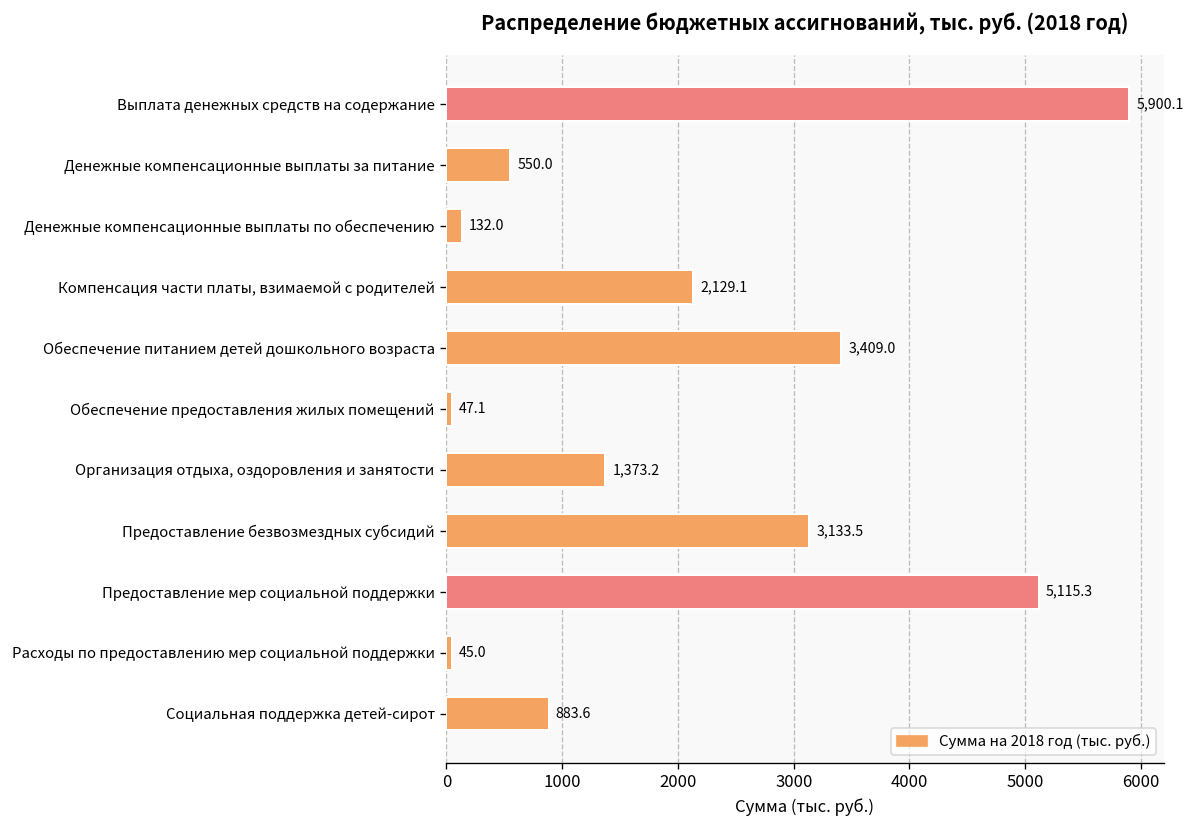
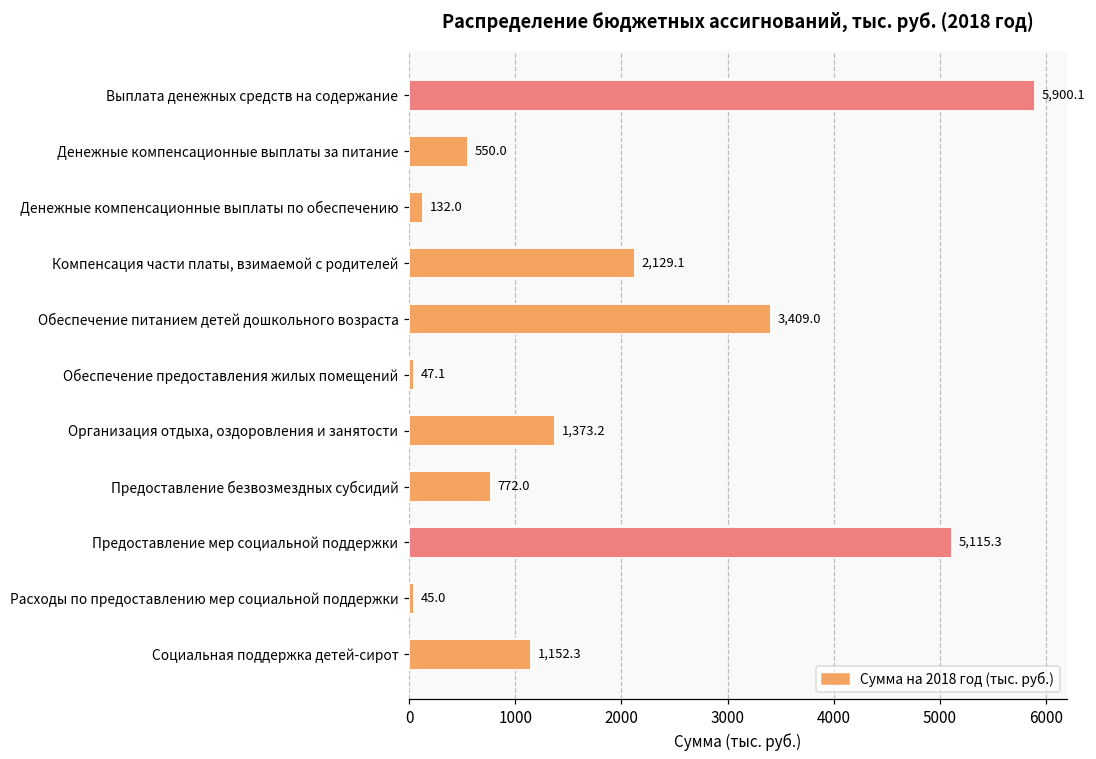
  {
    "Выплата денежных средств на содержание": "5,900.1",
    "Денежные компенсационные выплаты за питание": "550.0",
    "Денежные компенсационные выплаты по обеспечению": "132.0",
    "Компенсация части платы, взимаемой с родителей": "2,129.1",
    "Обеспечение питанием детей дошкольного возраста": "3,409.0",
    "Обеспечение предоставления жилых помещений": "47.1",
    "Организация отдыха, оздоровления и занятости": "1,373.2",
-   "Предоставление безвозмездных субсидий": "3,133.5",
+   "Предоставление безвозмездных субсидий": "772.0",
    "Предоставление мер социальной поддержки": "5,115.3",
    "Расходы по предоставлению мер социальной поддержки": "45.0",
-   "Социальная поддержка детей-сирот": "883.6"
+   "Социальная поддержка детей-сирот": "1,152.3"
  }
